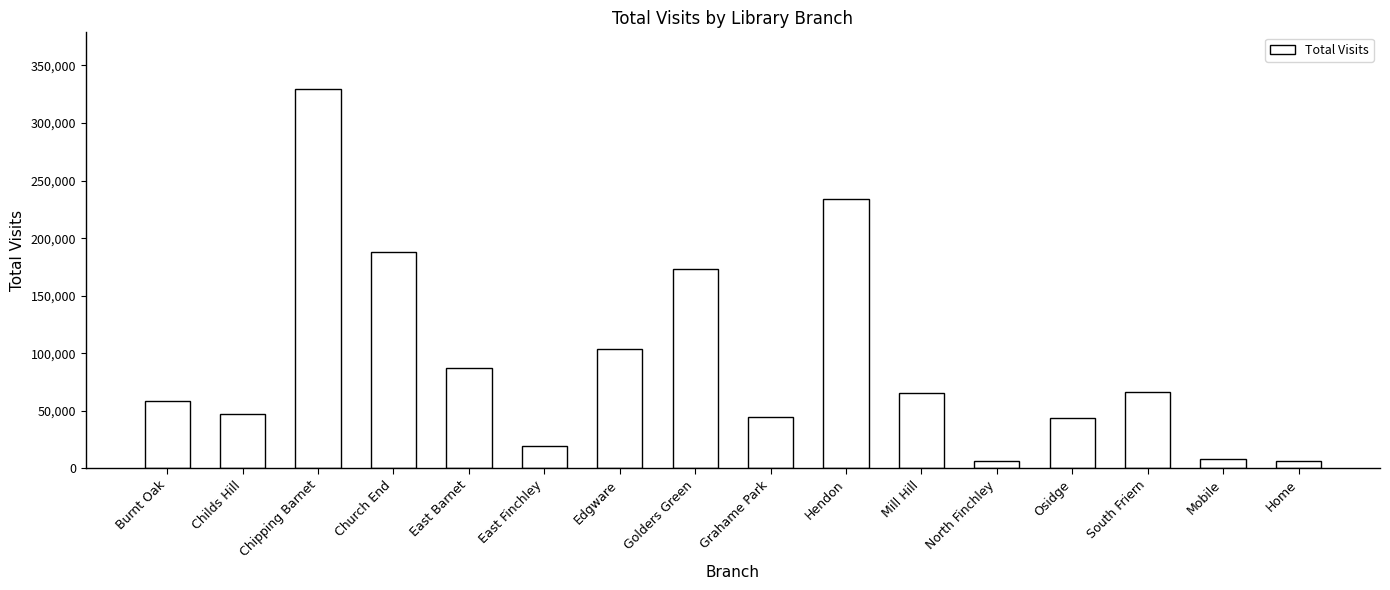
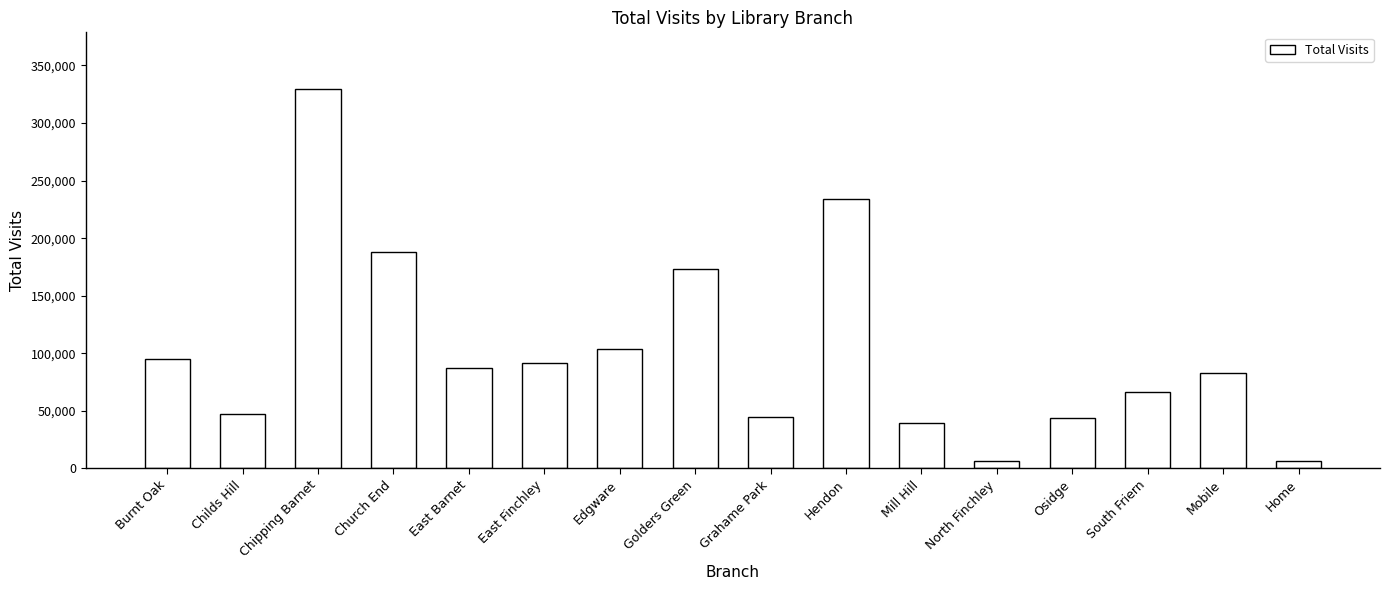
  {
-   "Burnt Oak": "58,000",
+   "Burnt Oak": "95,000",
    "Childs Hill": "47,000",
    "Chipping Barnet": "329,000",
    "Church End": "188,000",
    "East Barnet": "87,000",
-   "East Finchley": "20,000",
+   "East Finchley": "91,000",
    "Edgware": "104,000",
    "Golders Green": "173,000",
    "Grahame Park": "45,000",
    "Hendon": "234,000",
-   "Mill Hill": "66,000",
+   "Mill Hill": "39,000",
    "North Finchley": "6,000",
    "Osidge": "43,000",
    "South Friern": "66,000",
-   "Mobile": "8,000",
+   "Mobile": "83,000",
    "Home": "6,000"
  }
